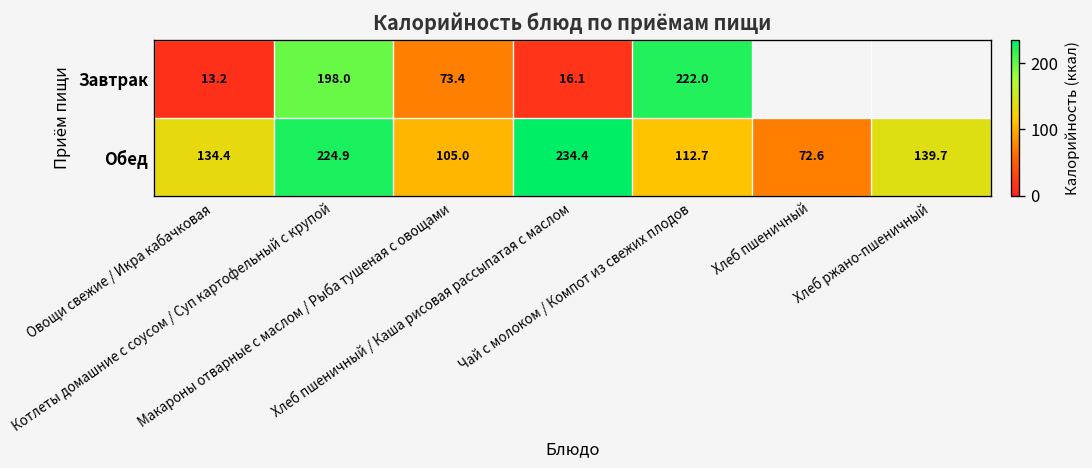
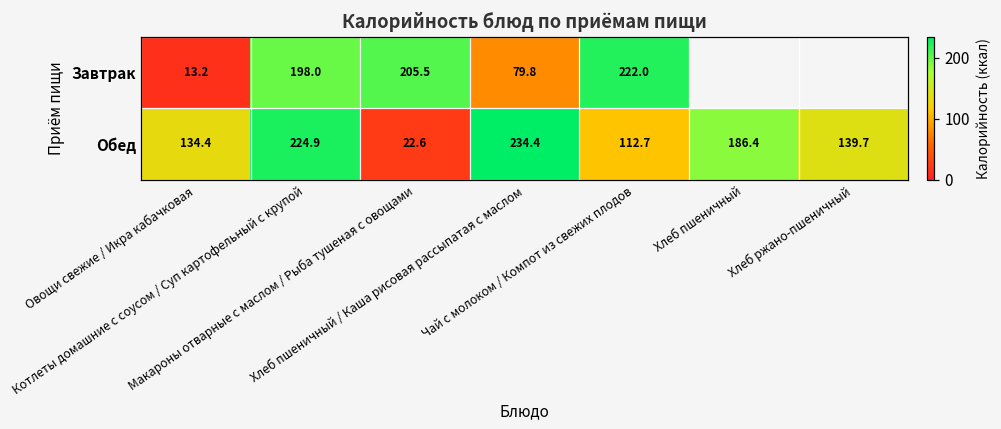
  {
    "Завтрак": {
      "Овощи свежие / Икра кабачковая": 13.2,
      "Котлеты домашние с соусом / Суп картофельный с крупой": 198.0,
-     "Макароны отварные с маслом / Рыба тушеная с овощами": 73.4,
-     "Хлеб пшеничный / Каша рисовая рассыпатая с маслом": 16.1,
+     "Макароны отварные с маслом / Рыба тушеная с овощами": 205.5,
+     "Хлеб пшеничный / Каша рисовая рассыпатая с маслом": 79.8,
      "Чай с молоком / Компот из свежих плодов": 222.0
    },
    "Обед": {
      "Овощи свежие / Икра кабачковая": 134.4,
      "Котлеты домашние с соусом / Суп картофельный с крупой": 224.9,
-     "Макароны отварные с маслом / Рыба тушеная с овощами": 105.0,
+     "Макароны отварные с маслом / Рыба тушеная с овощами": 22.6,
      "Хлеб пшеничный / Каша рисовая рассыпатая с маслом": 234.4,
      "Чай с молоком / Компот из свежих плодов": 112.7,
-     "Хлеб пшеничный": 72.6,
+     "Хлеб пшеничный": 186.4,
      "Хлеб ржано-пшеничный": 139.7
    }
  }
